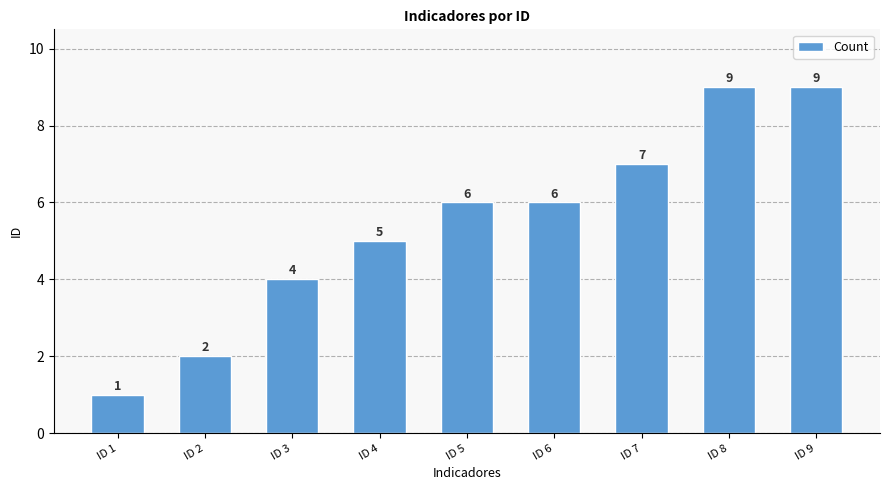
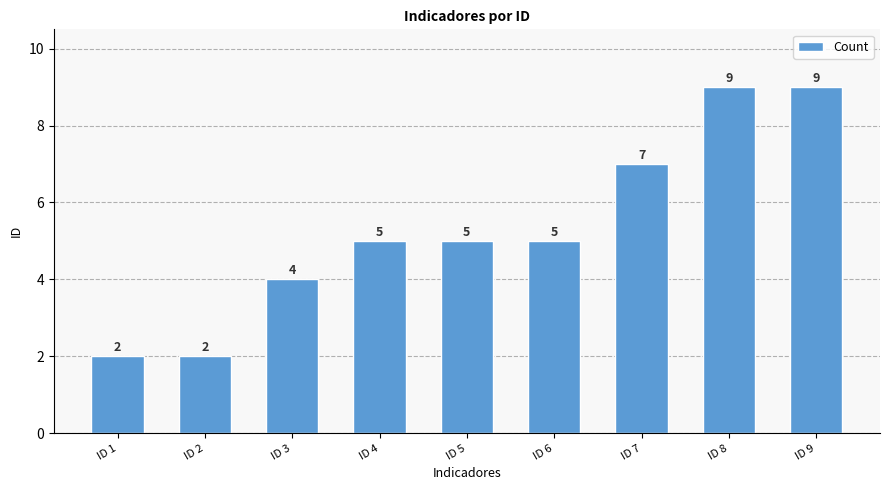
  {
-   "ID 1": 1,
+   "ID 1": 2,
    "ID 2": 2,
    "ID 3": 4,
    "ID 4": 5,
-   "ID 5": 6,
-   "ID 6": 6,
+   "ID 5": 5,
+   "ID 6": 5,
    "ID 7": 7,
    "ID 8": 9,
    "ID 9": 9
  }
